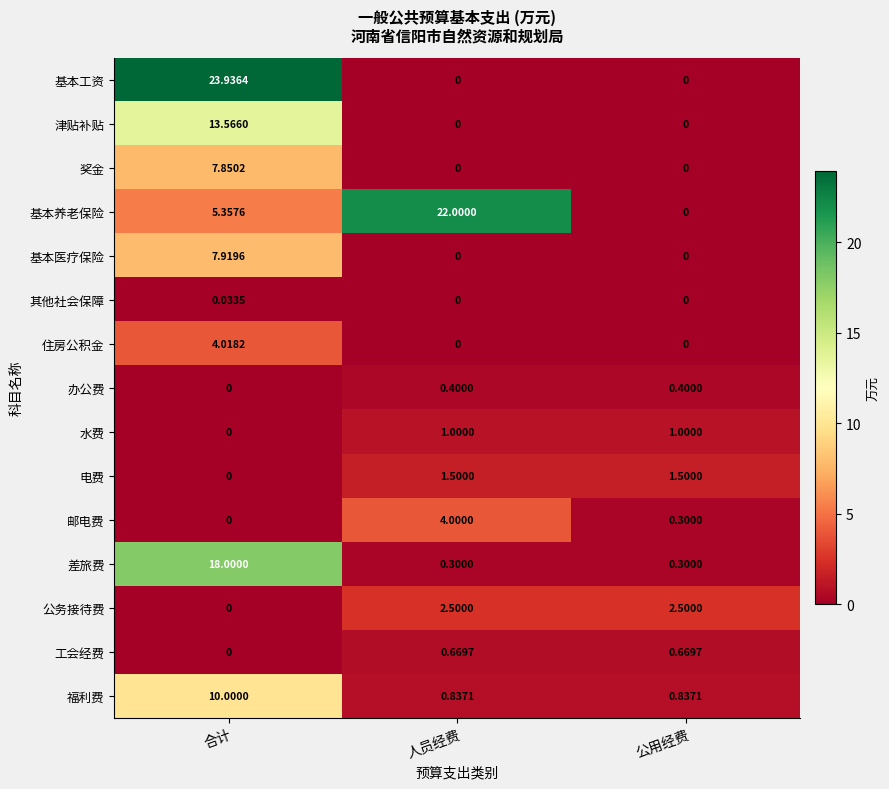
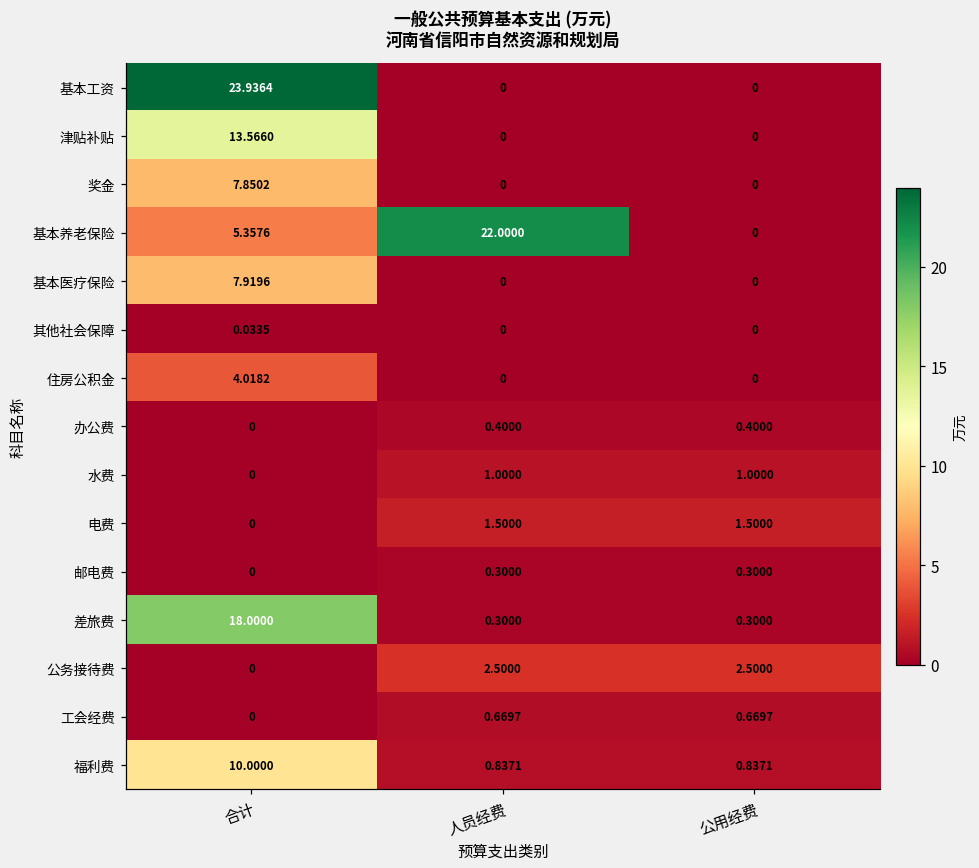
  {
    "基本工资": {
      "合计": 23.9364,
      "人员经费": 0,
      "公用经费": 0
    },
    "津贴补贴": {
      "合计": 13.5660,
      "人员经费": 0,
      "公用经费": 0
    },
    "奖金": {
      "合计": 7.8502,
      "人员经费": 0,
      "公用经费": 0
    },
    "基本养老保险": {
      "合计": 5.3576,
      "人员经费": 22.0000,
      "公用经费": 0
    },
    "基本医疗保险": {
      "合计": 7.9196,
      "人员经费": 0,
      "公用经费": 0
    },
    "其他社会保障": {
      "合计": 0.0335,
      "人员经费": 0,
      "公用经费": 0
    },
    "住房公积金": {
      "合计": 4.0182,
      "人员经费": 0,
      "公用经费": 0
    },
    "办公费": {
      "合计": 0,
      "人员经费": 0.4000,
      "公用经费": 0.4000
    },
    "水费": {
      "合计": 0,
      "人员经费": 1.0000,
      "公用经费": 1.0000
    },
    "电费": {
      "合计": 0,
      "人员经费": 1.5000,
      "公用经费": 1.5000
    },
    "邮电费": {
      "合计": 0,
-     "人员经费": 4.0000,
+     "人员经费": 0.3000,
      "公用经费": 0.3000
    },
    "差旅费": {
      "合计": 18.0000,
      "人员经费": 0.3000,
      "公用经费": 0.3000
    },
    "公务接待费": {
      "合计": 0,
      "人员经费": 2.5000,
      "公用经费": 2.5000
    },
    "工会经费": {
      "合计": 0,
      "人员经费": 0.6697,
      "公用经费": 0.6697
    },
    "福利费": {
      "合计": 10.0000,
      "人员经费": 0.8371,
      "公用经费": 0.8371
    }
  }
